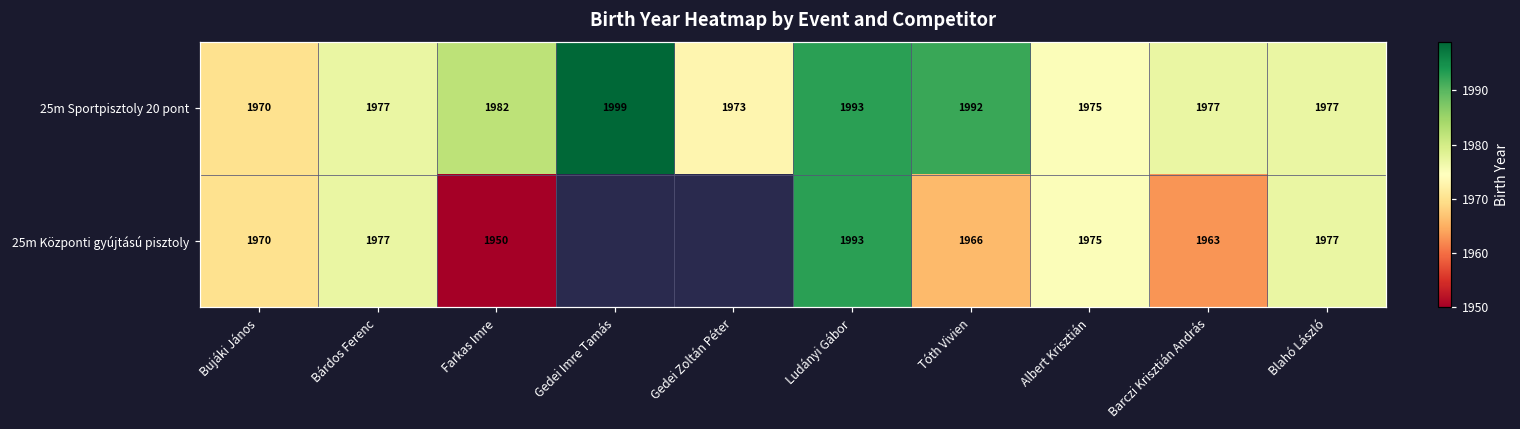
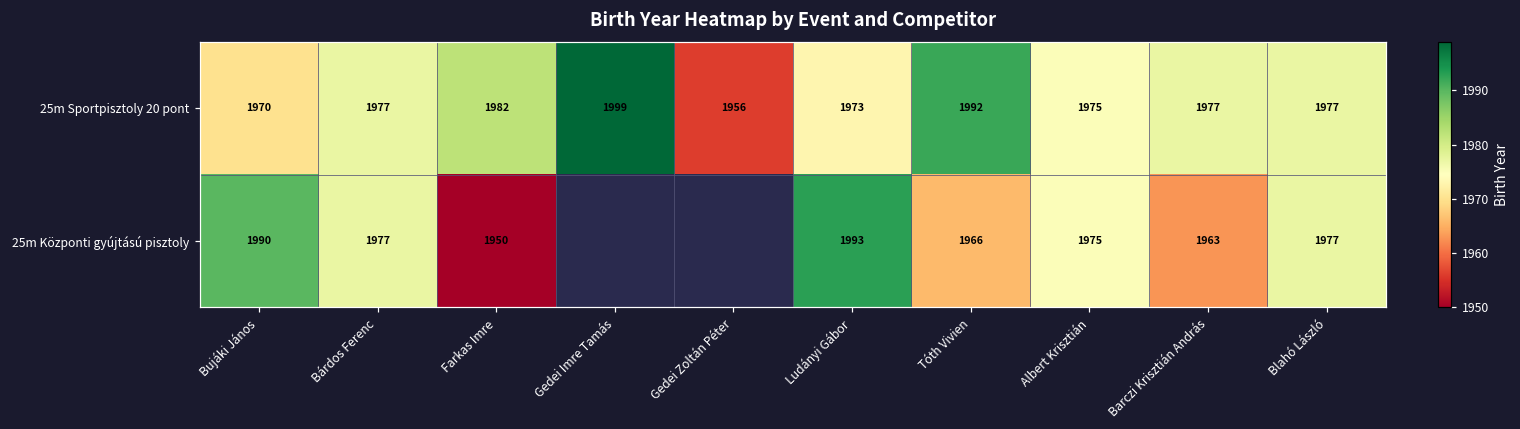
  {
    "25m Sportpisztoly 20 pont": {
      "Bujáki János": 1970,
      "Bárdos Ferenc": 1977,
      "Farkas Imre": 1982,
      "Gedei Imre Tamás": 1999,
-     "Gedei Zoltán Péter": 1973,
-     "Ludányi Gábor": 1993,
+     "Gedei Zoltán Péter": 1956,
+     "Ludányi Gábor": 1973,
      "Tóth Vivien": 1992,
      "Albert Krisztián": 1975,
      "Barczi Krisztián András": 1977,
      "Blahó László": 1977
    },
    "25m Központi gyújtású pisztoly": {
-     "Bujáki János": 1970,
+     "Bujáki János": 1990,
      "Bárdos Ferenc": 1977,
      "Farkas Imre": 1950,
      "Ludányi Gábor": 1993,
      "Tóth Vivien": 1966,
      "Albert Krisztián": 1975,
      "Barczi Krisztián András": 1963,
      "Blahó László": 1977
    }
  }
